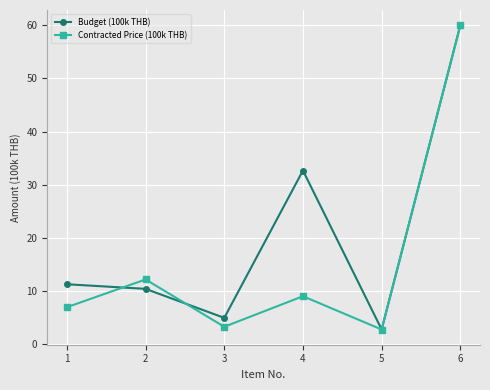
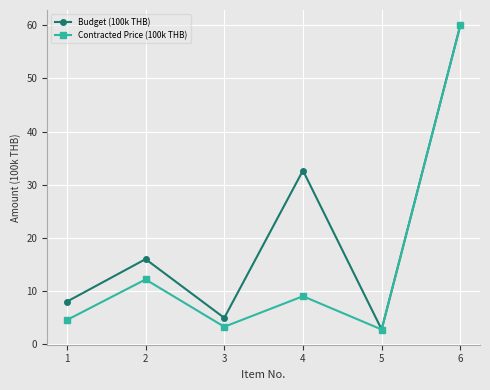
  {
    "Budget (100k THB)": {
-     "1": 11,
-     "2": 10,
+     "1": 8,
+     "2": 16,
      "3": 5,
      "4": 33
    },
    "Contracted Price (100k THB)": {
-     "1": 7,
+     "1": 5,
      "2": 12,
      "3": 3,
      "4": 9
    }
  }
